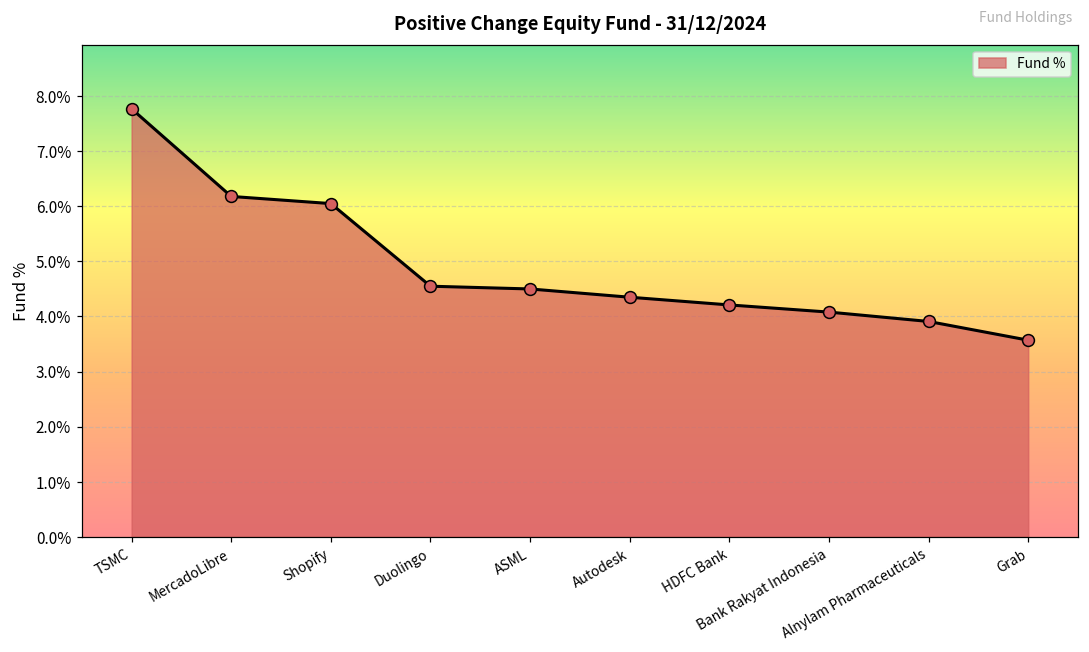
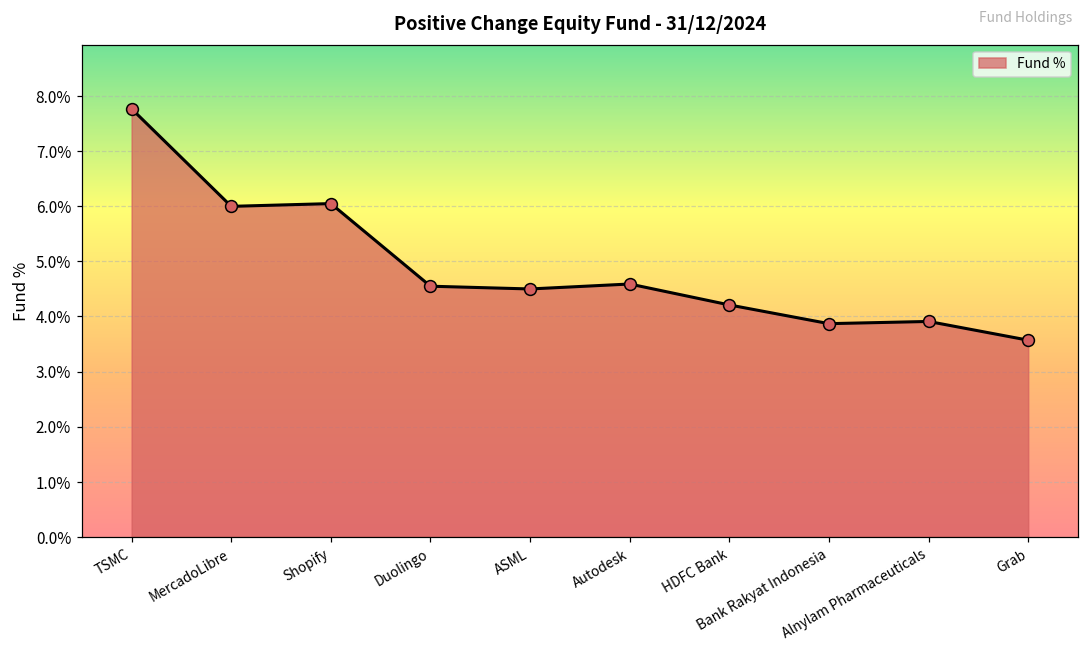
  {
    "TSMC": "7.8%",
-   "MercadoLibre": "6.2%",
+   "MercadoLibre": "6.0%",
    "Shopify": "6.1%",
    "Duolingo": "4.6%",
    "ASML": "4.5%",
-   "Autodesk": "4.4%",
+   "Autodesk": "4.6%",
    "HDFC Bank": "4.2%",
-   "Bank Rakyat Indonesia": "4.1%",
+   "Bank Rakyat Indonesia": "3.9%",
    "Alnylam Pharmaceuticals": "3.9%",
    "Grab": "3.6%"
  }
